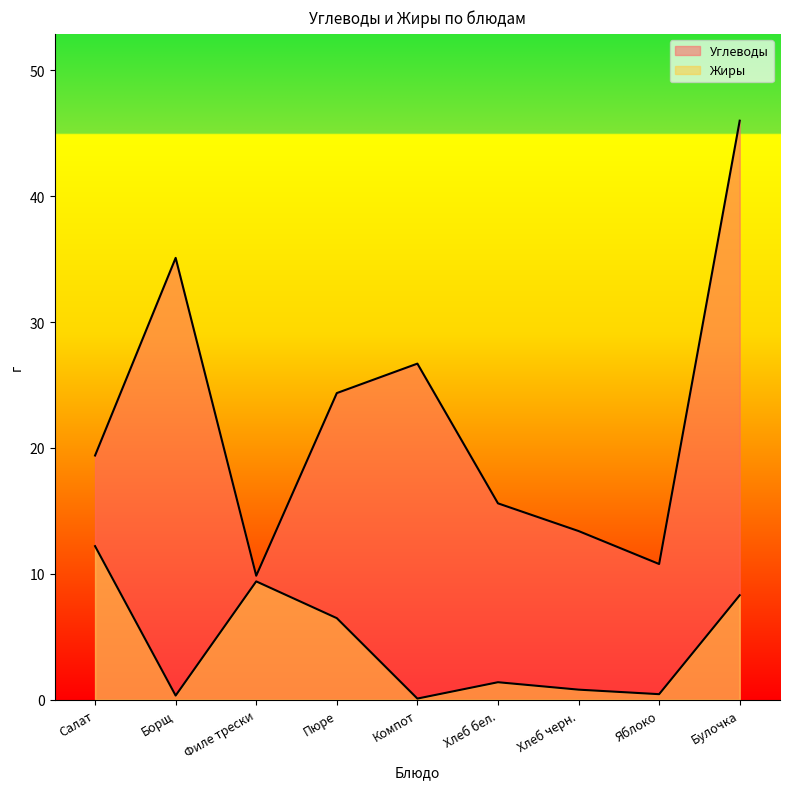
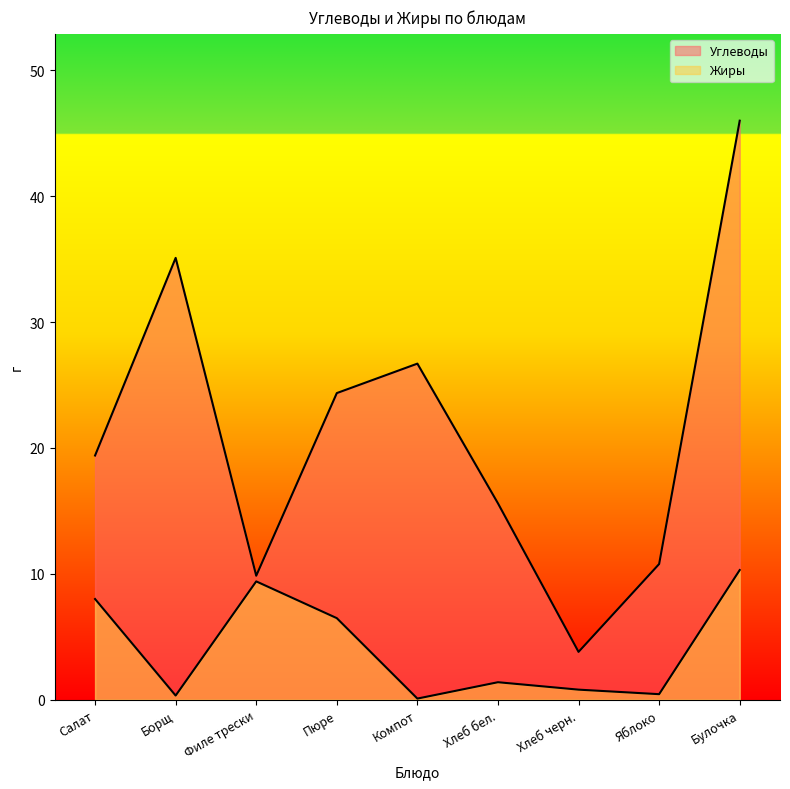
  {
    "Углеводы": {
      "Салат": 19.4,
      "Борщ": 35.1,
      "Филе трески": 9.9,
      "Пюре": 24.4,
      "Компот": 26.7,
      "Хлеб бел.": 15.6,
-     "Хлеб черн.": 13.4,
+     "Хлеб черн.": 3.8,
      "Яблоко": 10.8,
      "Булочка": 46.0
    },
    "Жиры": {
-     "Салат": 12.2,
+     "Салат": 8.0,
      "Борщ": 0.3,
      "Филе трески": 9.4,
      "Пюре": 6.5,
      "Компот": 0.1,
      "Хлеб бел.": 1.4,
      "Хлеб черн.": 0.8,
      "Яблоко": 0.4,
-     "Булочка": 8.3
+     "Булочка": 10.3
    }
  }
